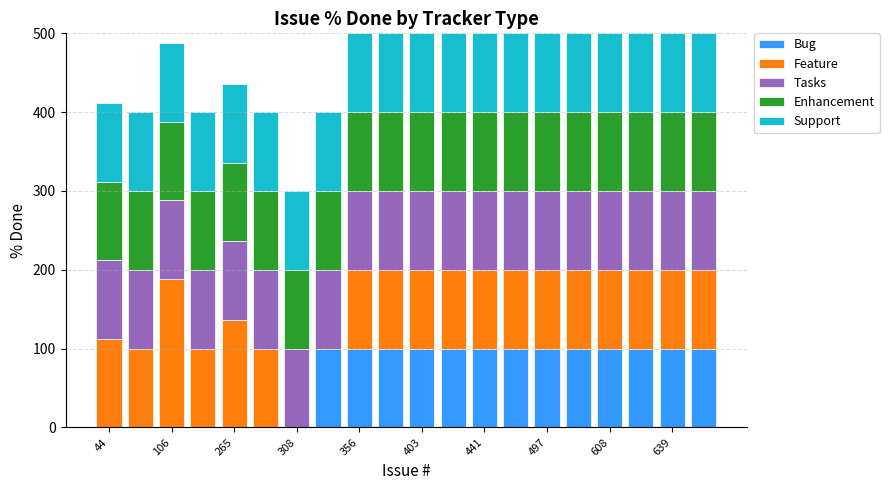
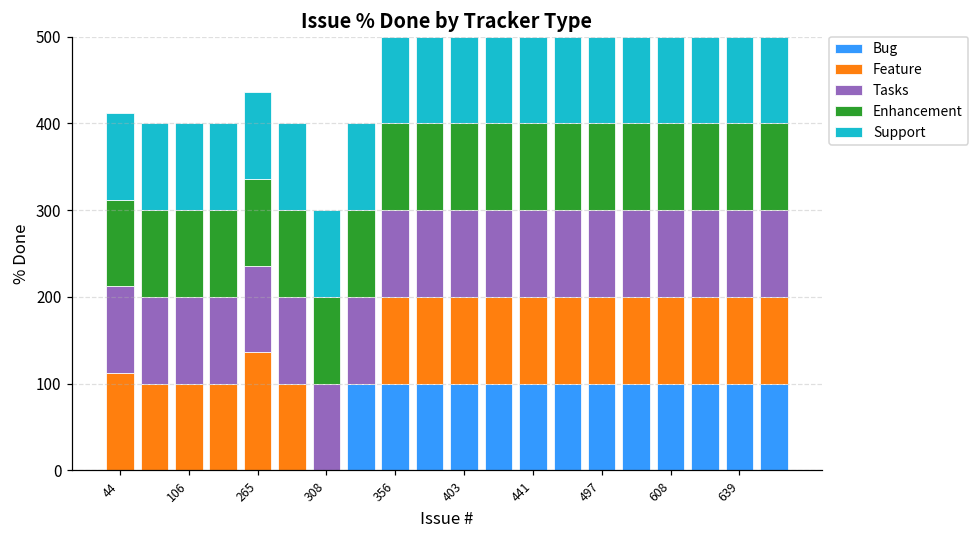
  {
    "Bug": {
      "44": 0,
      "106": 0,
      "265": 0,
      "308": 0,
      "356": 100,
      "403": 100,
      "441": 100,
      "497": 100,
      "608": 100,
      "639": 100
    },
    "Feature": {
      "44": 110,
-     "106": 190,
+     "106": 100,
      "265": 140,
      "308": 0,
      "356": 100,
      "403": 100,
      "441": 100,
      "497": 100,
      "608": 100,
      "639": 100
    },
    "Tasks": {
      "44": 100,
      "106": 100,
      "265": 100,
      "308": 100,
      "356": 100,
      "403": 100,
      "441": 100,
      "497": 100,
      "608": 100,
      "639": 100
    },
    "Enhancement": {
      "44": 100,
      "106": 100,
      "265": 100,
      "308": 100,
      "356": 100,
      "403": 100,
      "441": 100,
      "497": 100,
      "608": 100,
      "639": 100
    },
    "Support": {
      "44": 100,
      "106": 100,
      "265": 100,
      "308": 100,
      "356": 100,
      "403": 100,
      "441": 100,
      "497": 100,
      "608": 100,
      "639": 100
    }
  }
